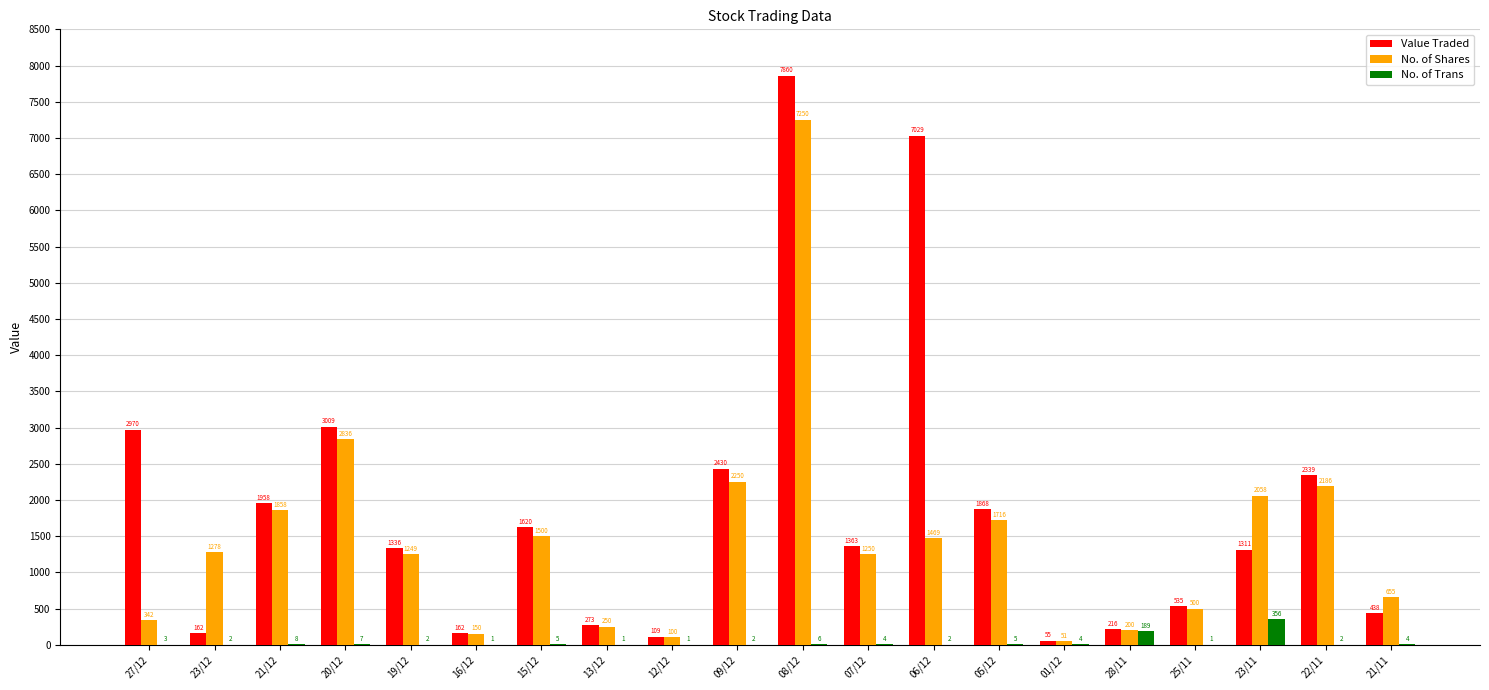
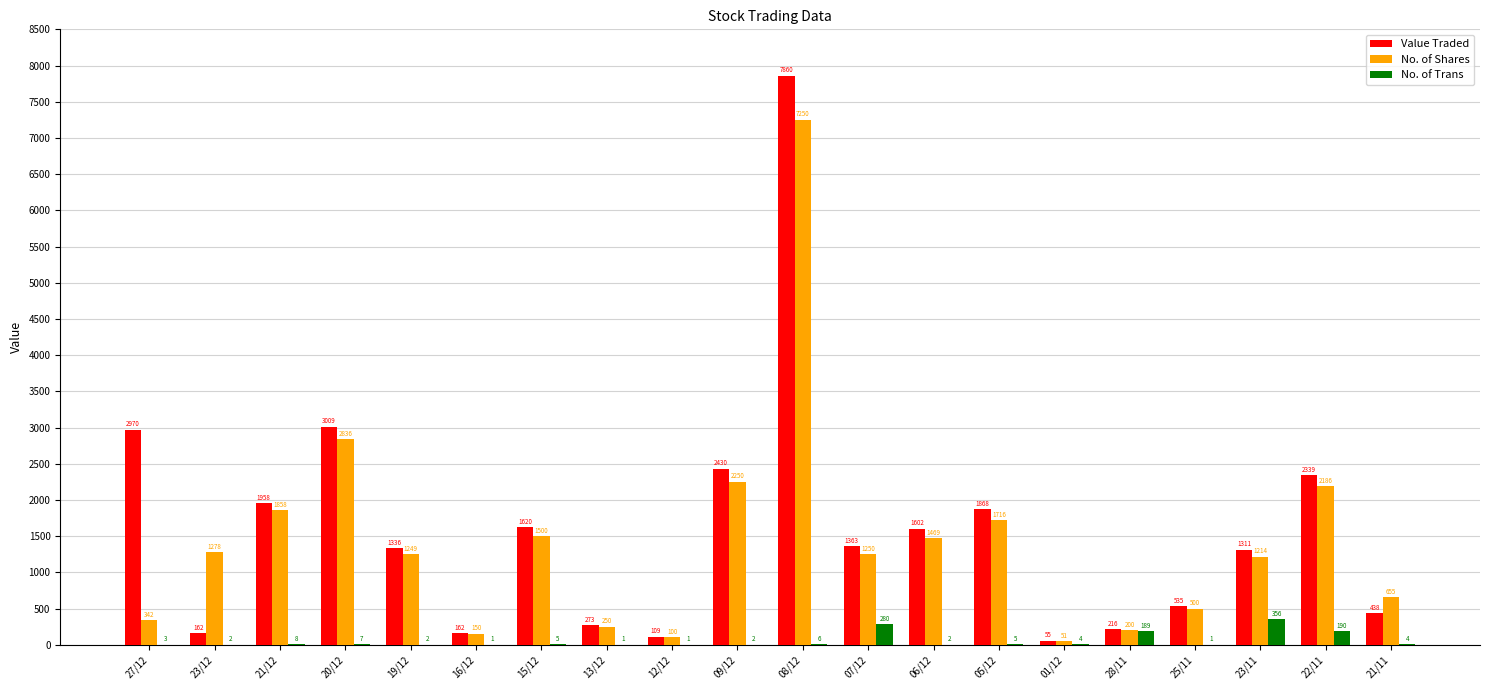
  {
    "Value Traded": {
      "27/12": 2970,
      "23/12": 162,
      "21/12": 1958,
      "20/12": 3009,
      "19/12": 1336,
      "16/12": 162,
      "15/12": 1620,
      "13/12": 273,
      "12/12": 109,
      "09/12": 2430,
      "08/12": 7860,
      "07/12": 1363,
-     "06/12": 7029,
+     "06/12": 1602,
      "05/12": 1868,
      "01/12": 55,
      "28/11": 216,
      "25/11": 535,
      "23/11": 1311,
      "22/11": 2339,
      "21/11": 438
    },
    "No. of Shares": {
      "27/12": 342,
      "23/12": 1278,
      "21/12": 1858,
      "20/12": 2836,
      "19/12": 1249,
      "16/12": 150,
      "15/12": 1500,
      "13/12": 250,
      "12/12": 100,
      "09/12": 2250,
      "08/12": 7250,
      "07/12": 1250,
      "06/12": 1469,
      "05/12": 1716,
      "01/12": 51,
      "28/11": 200,
      "25/11": 500,
-     "23/11": 2058,
+     "23/11": 1214,
      "22/11": 2186,
      "21/11": 655
    },
    "No. of Trans": {
      "27/12": 3,
      "23/12": 2,
      "21/12": 8,
      "20/12": 7,
      "19/12": 2,
      "16/12": 1,
      "15/12": 5,
      "13/12": 1,
      "12/12": 1,
      "09/12": 2,
      "08/12": 6,
-     "07/12": 4,
+     "07/12": 280,
      "06/12": 2,
      "05/12": 5,
      "01/12": 4,
      "28/11": 189,
      "25/11": 1,
      "23/11": 356,
-     "22/11": 2,
+     "22/11": 190,
      "21/11": 4
    }
  }
